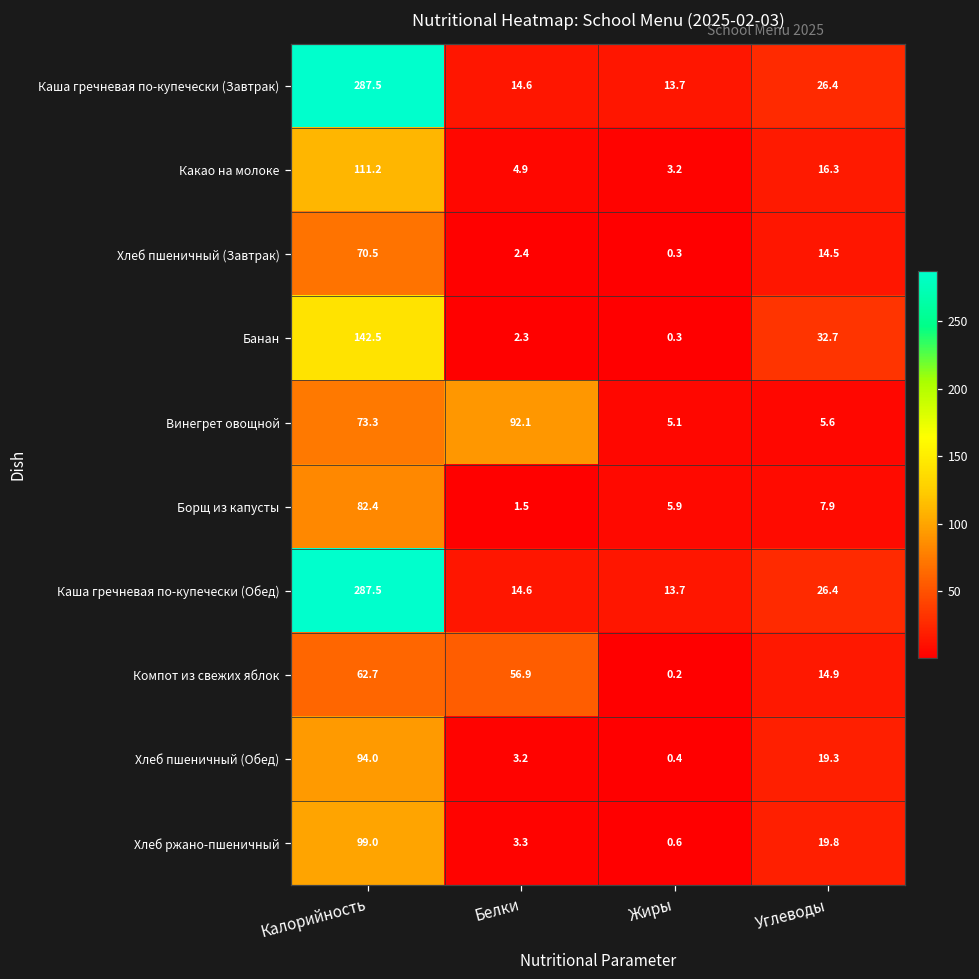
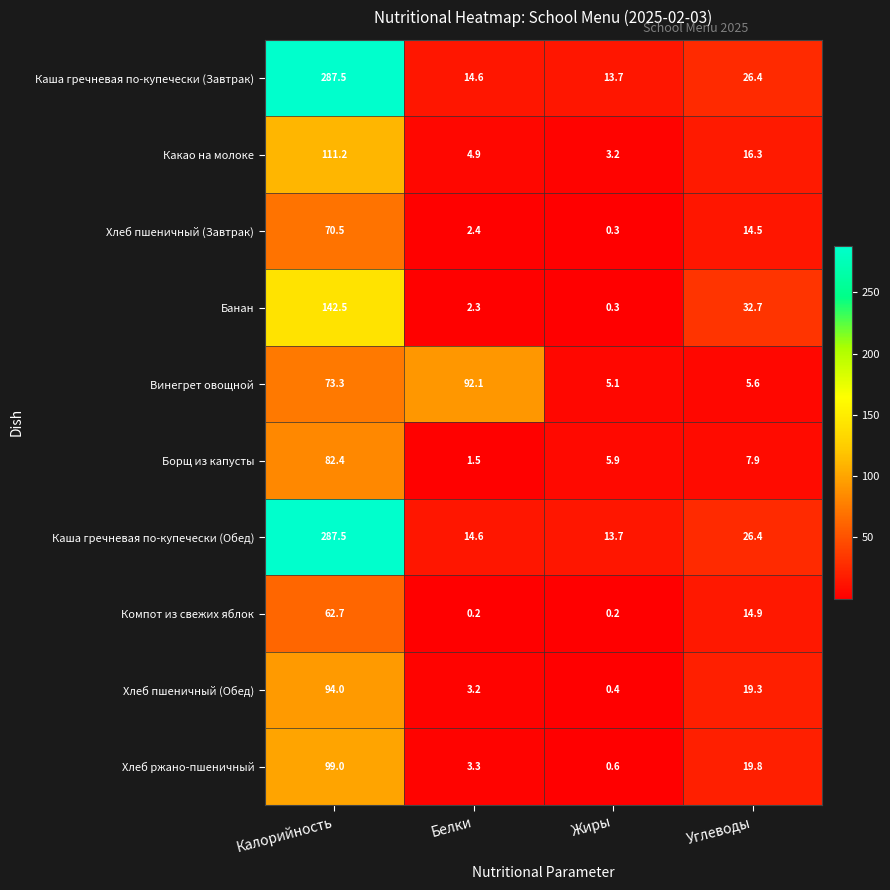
  {
    "Каша гречневая по-купечески (Завтрак)": {
      "Калорийность": 287.5,
      "Белки": 14.6,
      "Жиры": 13.7,
      "Углеводы": 26.4
    },
    "Какао на молоке": {
      "Калорийность": 111.2,
      "Белки": 4.9,
      "Жиры": 3.2,
      "Углеводы": 16.3
    },
    "Хлеб пшеничный (Завтрак)": {
      "Калорийность": 70.5,
      "Белки": 2.4,
      "Жиры": 0.3,
      "Углеводы": 14.5
    },
    "Банан": {
      "Калорийность": 142.5,
      "Белки": 2.3,
      "Жиры": 0.3,
      "Углеводы": 32.7
    },
    "Винегрет овощной": {
      "Калорийность": 73.3,
      "Белки": 92.1,
      "Жиры": 5.1,
      "Углеводы": 5.6
    },
    "Борщ из капусты": {
      "Калорийность": 82.4,
      "Белки": 1.5,
      "Жиры": 5.9,
      "Углеводы": 7.9
    },
    "Каша гречневая по-купечески (Обед)": {
      "Калорийность": 287.5,
      "Белки": 14.6,
      "Жиры": 13.7,
      "Углеводы": 26.4
    },
    "Компот из свежих яблок": {
      "Калорийность": 62.7,
-     "Белки": 56.9,
+     "Белки": 0.2,
      "Жиры": 0.2,
      "Углеводы": 14.9
    },
    "Хлеб пшеничный (Обед)": {
      "Калорийность": 94.0,
      "Белки": 3.2,
      "Жиры": 0.4,
      "Углеводы": 19.3
    },
    "Хлеб ржано-пшеничный": {
      "Калорийность": 99.0,
      "Белки": 3.3,
      "Жиры": 0.6,
      "Углеводы": 19.8
    }
  }
